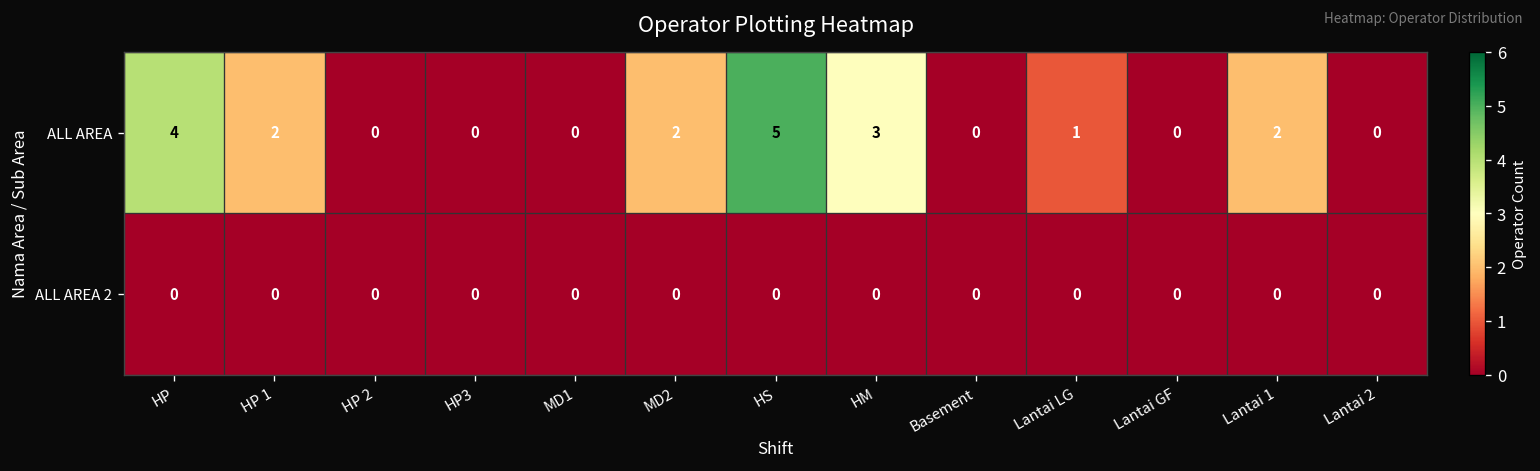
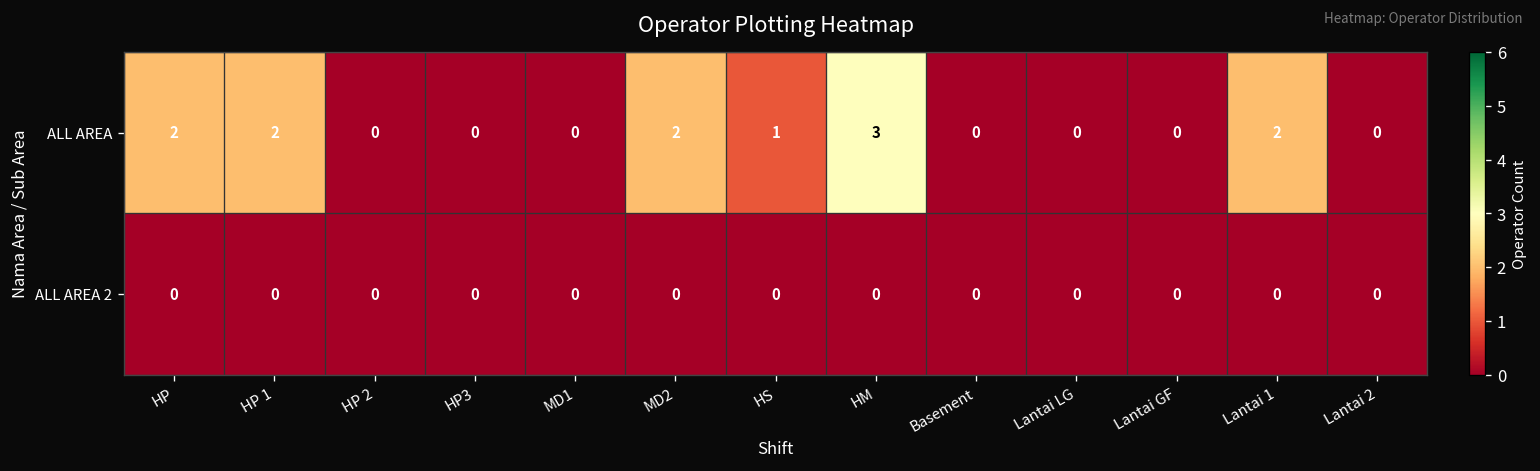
  {
    "ALL AREA": {
-     "HP": 4,
+     "HP": 2,
      "HP 1": 2,
      "HP 2": 0,
      "HP3": 0,
      "MD1": 0,
      "MD2": 2,
-     "HS": 5,
+     "HS": 1,
      "HM": 3,
      "Basement": 0,
-     "Lantai LG": 1,
+     "Lantai LG": 0,
      "Lantai GF": 0,
      "Lantai 1": 2,
      "Lantai 2": 0
    },
    "ALL AREA 2": {
      "HP": 0,
      "HP 1": 0,
      "HP 2": 0,
      "HP3": 0,
      "MD1": 0,
      "MD2": 0,
      "HS": 0,
      "HM": 0,
      "Basement": 0,
      "Lantai LG": 0,
      "Lantai GF": 0,
      "Lantai 1": 0,
      "Lantai 2": 0
    }
  }
